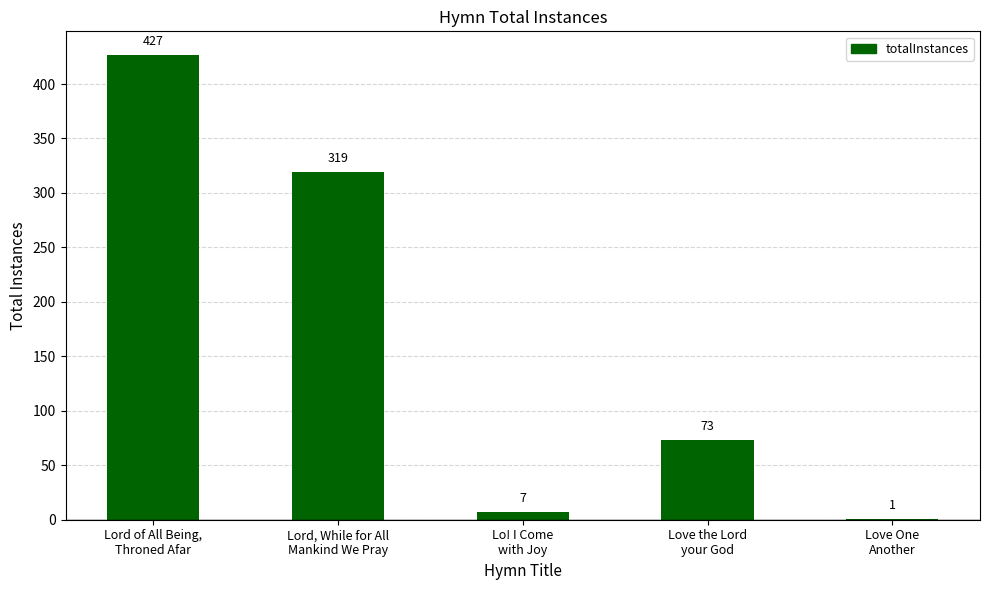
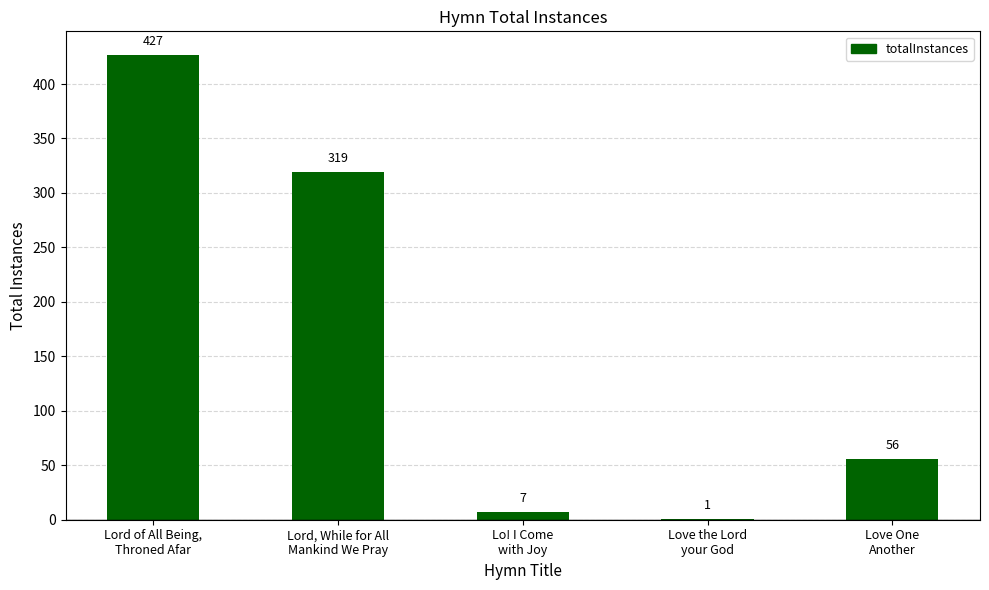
  {
    "Lord of All Being, Throned Afar": 427,
    "Lord, While for All Mankind We Pray": 319,
    "Lo! I Come with Joy": 7,
-   "Love the Lord your God": 73,
-   "Love One Another": 1
+   "Love the Lord your God": 1,
+   "Love One Another": 56
  }
